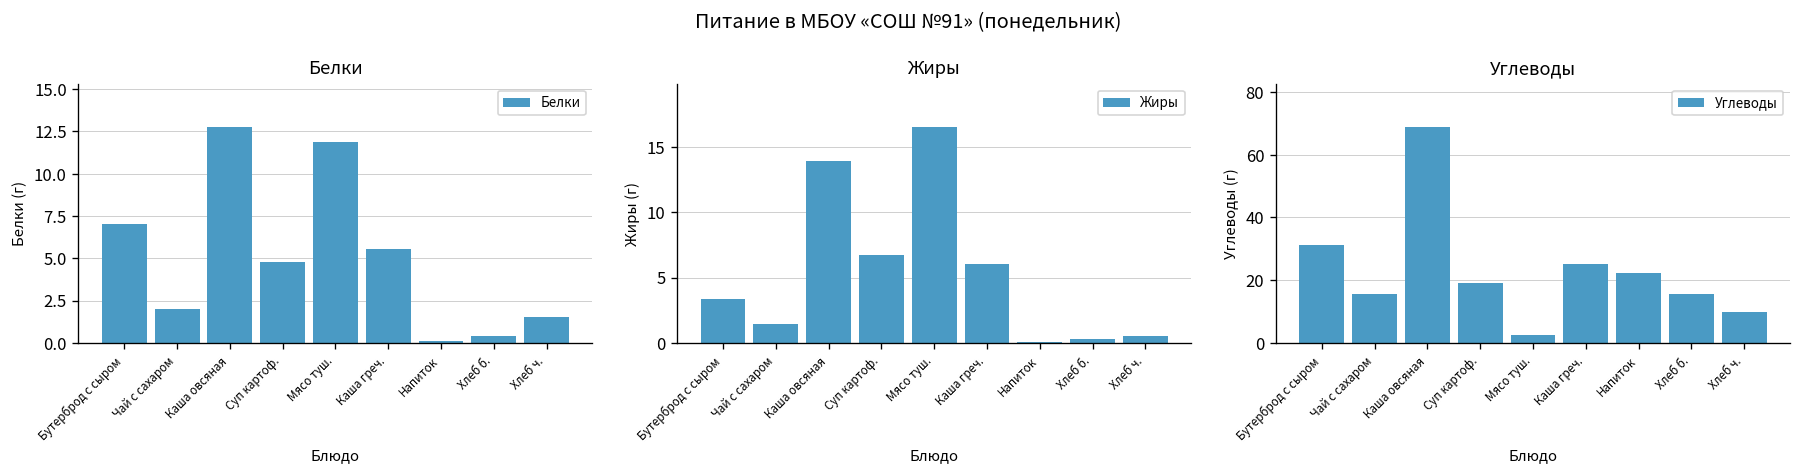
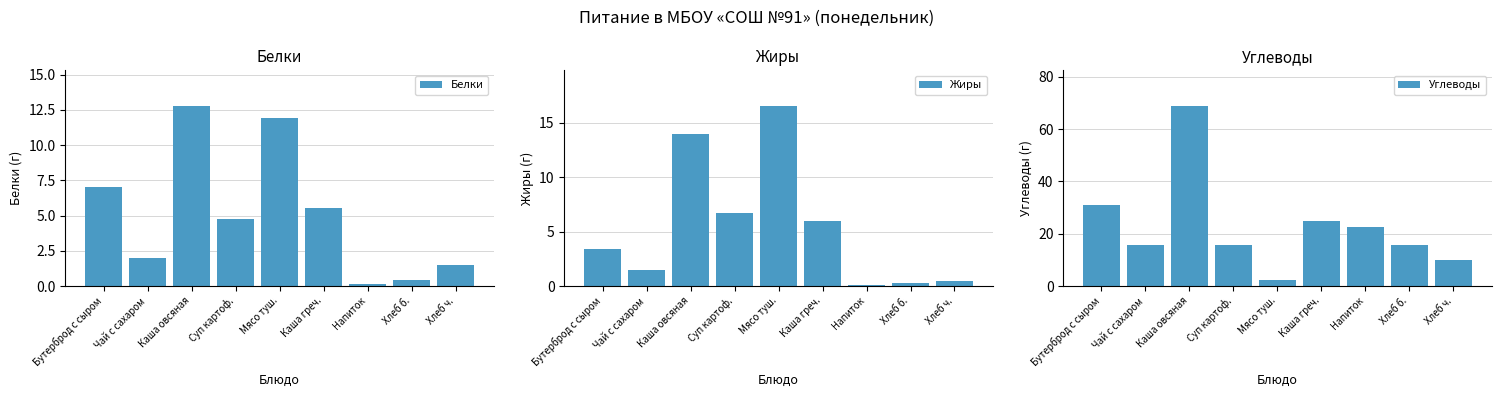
  {
    "Белки": {
      "Бутерброд с сыром": 7.0,
      "Чай с сахаром": 2.0,
      "Каша овсяная": 12.8,
      "Суп картоф.": 4.8,
      "Мясо туш.": 11.9,
      "Каша греч.": 5.6,
      "Хлеб б.": 0.4,
      "Хлеб ч.": 1.5
    },
    "Жиры": {
      "Бутерброд с сыром": 3.4,
      "Чай с сахаром": 1.4,
      "Каша овсяная": 13.9,
      "Суп картоф.": 6.7,
      "Мясо туш.": 16.5,
      "Каша греч.": 6.0,
      "Хлеб б.": 0.3,
      "Хлеб ч.": 0.5
    },
    "Углеводы": {
      "Бутерброд с сыром": 31,
      "Чай с сахаром": 16,
      "Каша овсяная": 69,
-     "Суп картоф.": 19,
+     "Суп картоф.": 16,
      "Мясо туш.": 2,
      "Каша греч.": 25,
      "Напиток": 22,
      "Хлеб б.": 16,
      "Хлеб ч.": 10
    }
  }
